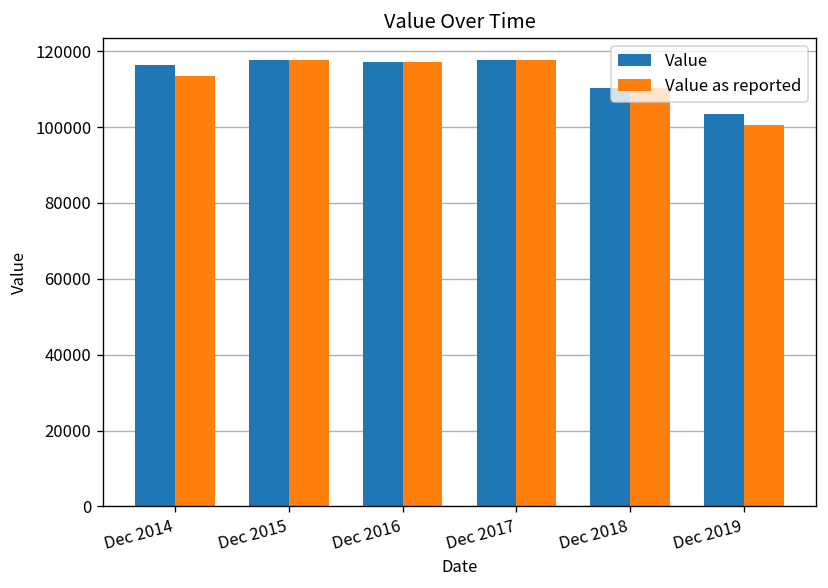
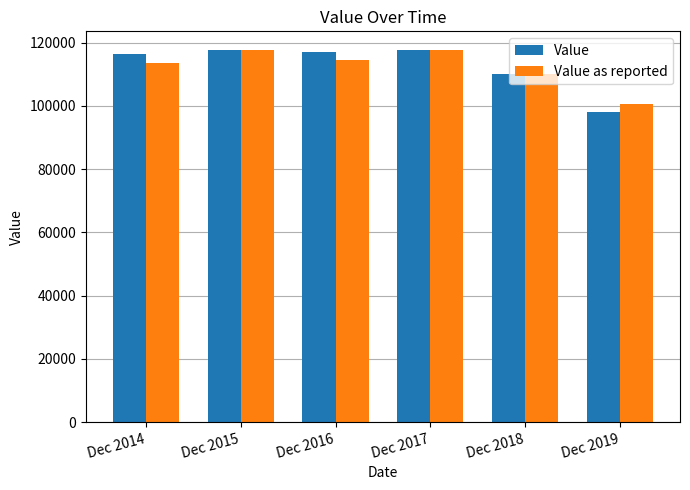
  {
    "Value": {
      "Dec 2014": 116000,
      "Dec 2015": 118000,
      "Dec 2016": 117000,
      "Dec 2017": 118000,
      "Dec 2018": 110000,
-     "Dec 2019": 103000
+     "Dec 2019": 98000
    },
    "Value as reported": {
      "Dec 2014": 114000,
      "Dec 2015": 118000,
-     "Dec 2016": 117000,
+     "Dec 2016": 114000,
      "Dec 2017": 118000,
      "Dec 2019": 100000
    }
  }
